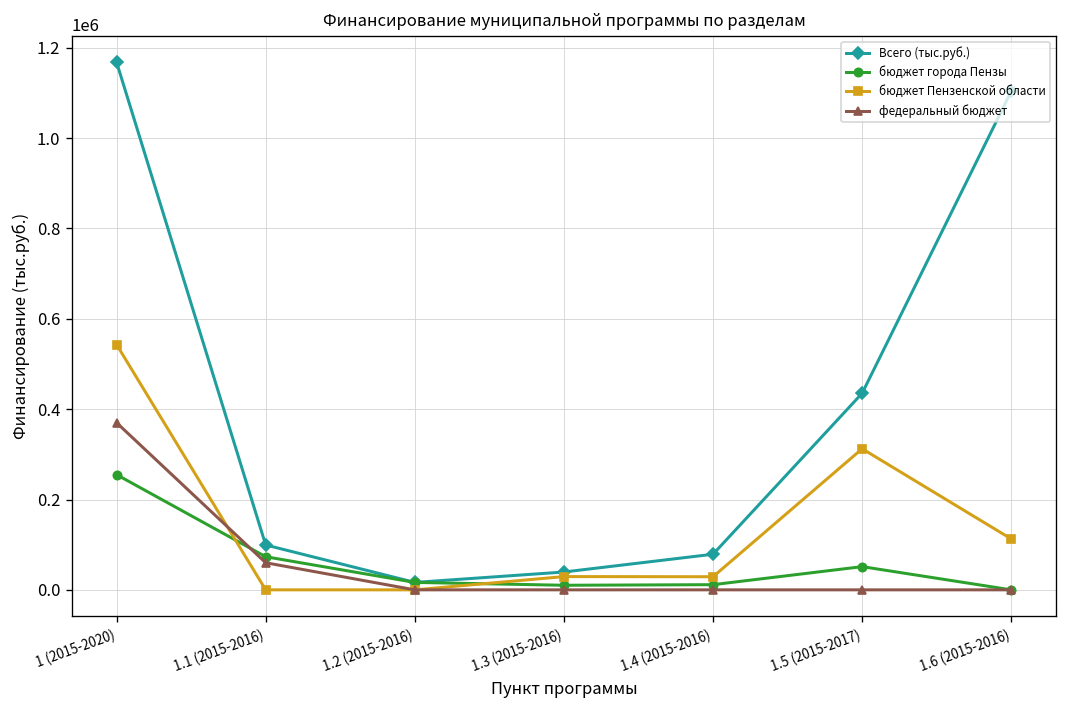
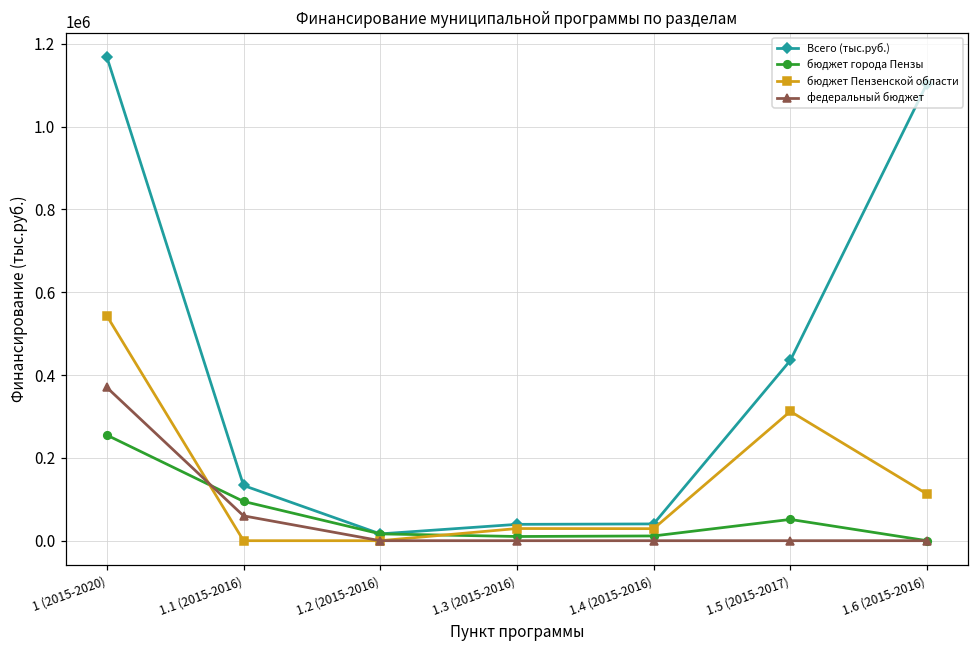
  {
    "Всего (тыс.руб.)": {
      "1 (2015-2020)": 1170000,
-     "1.1 (2015-2016)": 100000,
+     "1.1 (2015-2016)": 130000,
      "1.3 (2015-2016)": 40000,
-     "1.4 (2015-2016)": 80000,
+     "1.4 (2015-2016)": 40000,
      "1.5 (2015-2017)": 440000
    },
    "бюджет города Пензы": {
      "1 (2015-2020)": 260000,
-     "1.1 (2015-2016)": 70000,
+     "1.1 (2015-2016)": 90000,
      "1.3 (2015-2016)": 10000,
      "1.4 (2015-2016)": 10000,
      "1.5 (2015-2017)": 50000
    },
    "бюджет Пензенской области": {
      "1 (2015-2020)": 540000,
      "1.1 (2015-2016)": 0,
      "1.3 (2015-2016)": 30000,
      "1.4 (2015-2016)": 30000,
      "1.5 (2015-2017)": 310000,
      "1.6 (2015-2016)": 110000
    },
    "федеральный бюджет": {
      "1 (2015-2020)": 370000,
      "1.1 (2015-2016)": 60000,
      "1.3 (2015-2016)": 0,
      "1.4 (2015-2016)": 0,
      "1.5 (2015-2017)": 0
    }
  }
